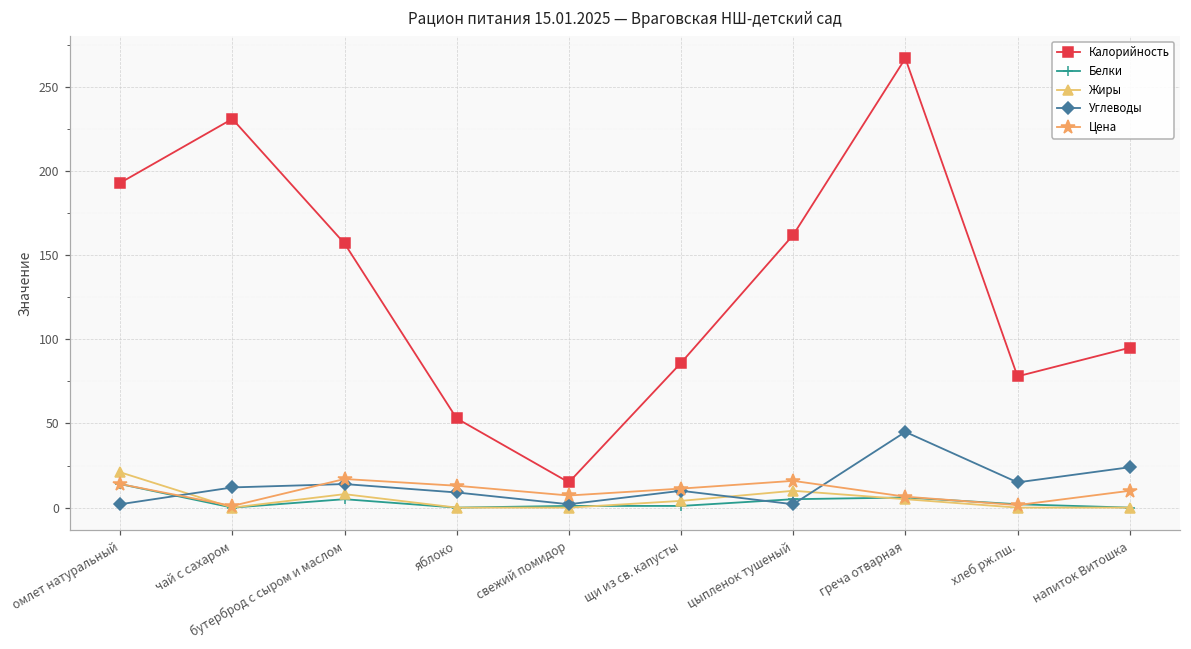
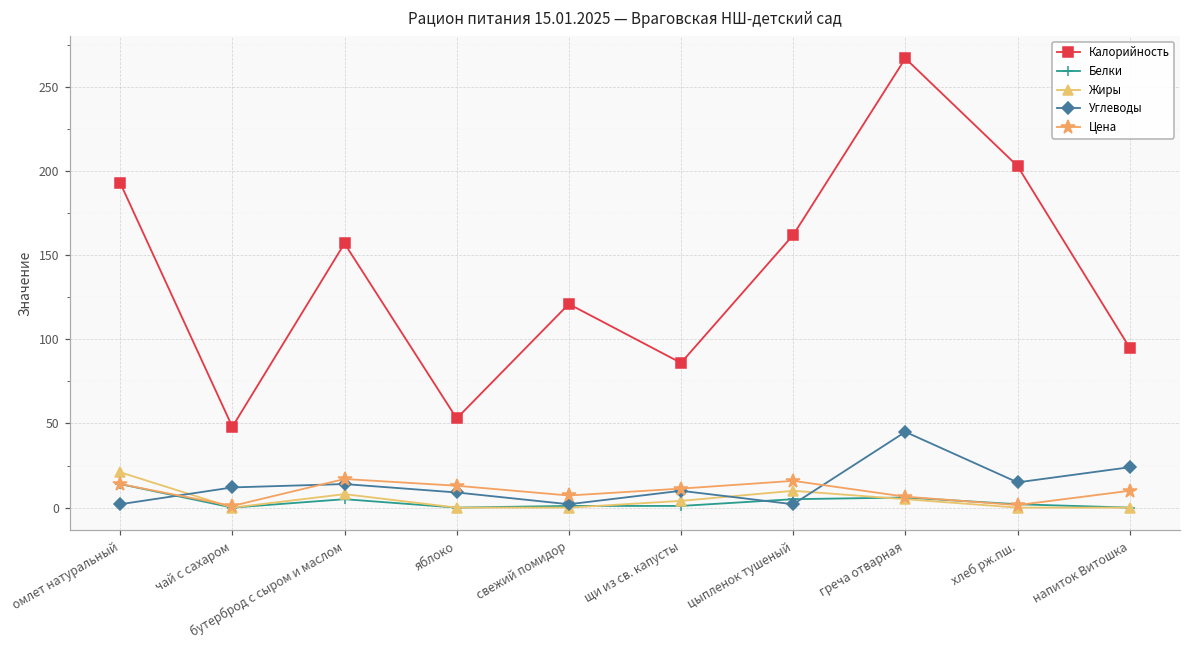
  {
    "Калорийность": {
      "омлет натуральный": 193,
-     "чай с сахаром": 231,
+     "чай с сахаром": 48,
      "бутерброд с сыром и маслом": 157,
      "яблоко": 53,
-     "свежий помидор": 15,
+     "свежий помидор": 121,
      "щи из св. капусты": 86,
      "цыпленок тушеный": 162,
      "греча отварная": 267,
-     "хлеб рж.пш.": 78,
+     "хлеб рж.пш.": 203,
      "напиток Витошка": 95
    }
  }
